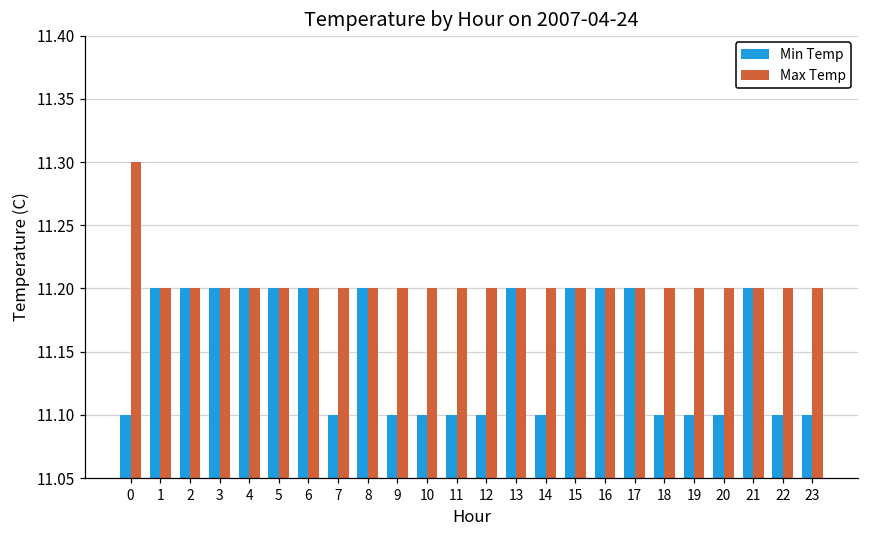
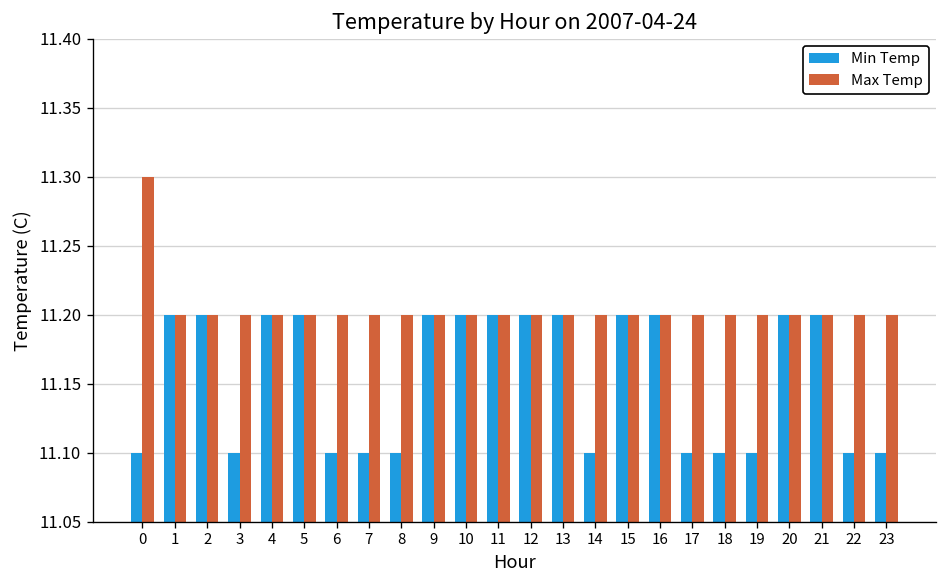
  {
    "Min Temp": {
      "0": 11.1,
      "1": 11.2,
      "2": 11.2,
-     "3": 11.2,
+     "3": 11.1,
      "4": 11.2,
      "5": 11.2,
-     "6": 11.2,
+     "6": 11.1,
      "7": 11.1,
-     "8": 11.2,
-     "9": 11.1,
-     "10": 11.1,
-     "11": 11.1,
-     "12": 11.1,
+     "8": 11.1,
+     "9": 11.2,
+     "10": 11.2,
+     "11": 11.2,
+     "12": 11.2,
      "13": 11.2,
      "14": 11.1,
      "15": 11.2,
      "16": 11.2,
-     "17": 11.2,
+     "17": 11.1,
      "18": 11.1,
      "19": 11.1,
-     "20": 11.1,
+     "20": 11.2,
      "21": 11.2,
      "22": 11.1,
      "23": 11.1
    },
    "Max Temp": {
      "0": 11.3,
      "1": 11.2,
      "2": 11.2,
      "3": 11.2,
      "4": 11.2,
      "5": 11.2,
      "6": 11.2,
      "7": 11.2,
      "8": 11.2,
      "9": 11.2,
      "10": 11.2,
      "11": 11.2,
      "12": 11.2,
      "13": 11.2,
      "14": 11.2,
      "15": 11.2,
      "16": 11.2,
      "17": 11.2,
      "18": 11.2,
      "19": 11.2,
      "20": 11.2,
      "21": 11.2,
      "22": 11.2,
      "23": 11.2
    }
  }
